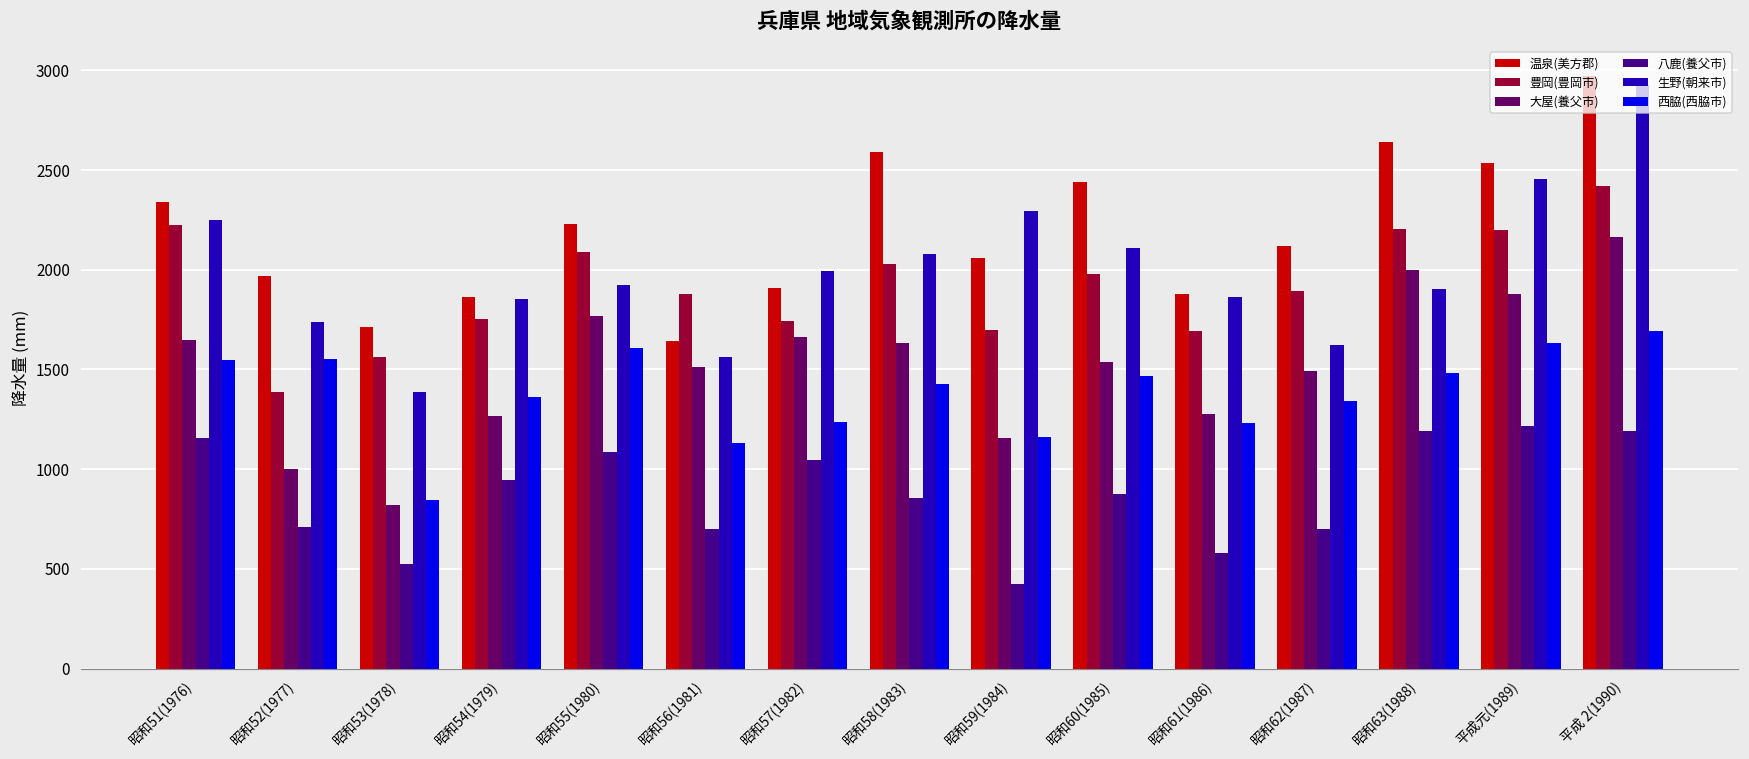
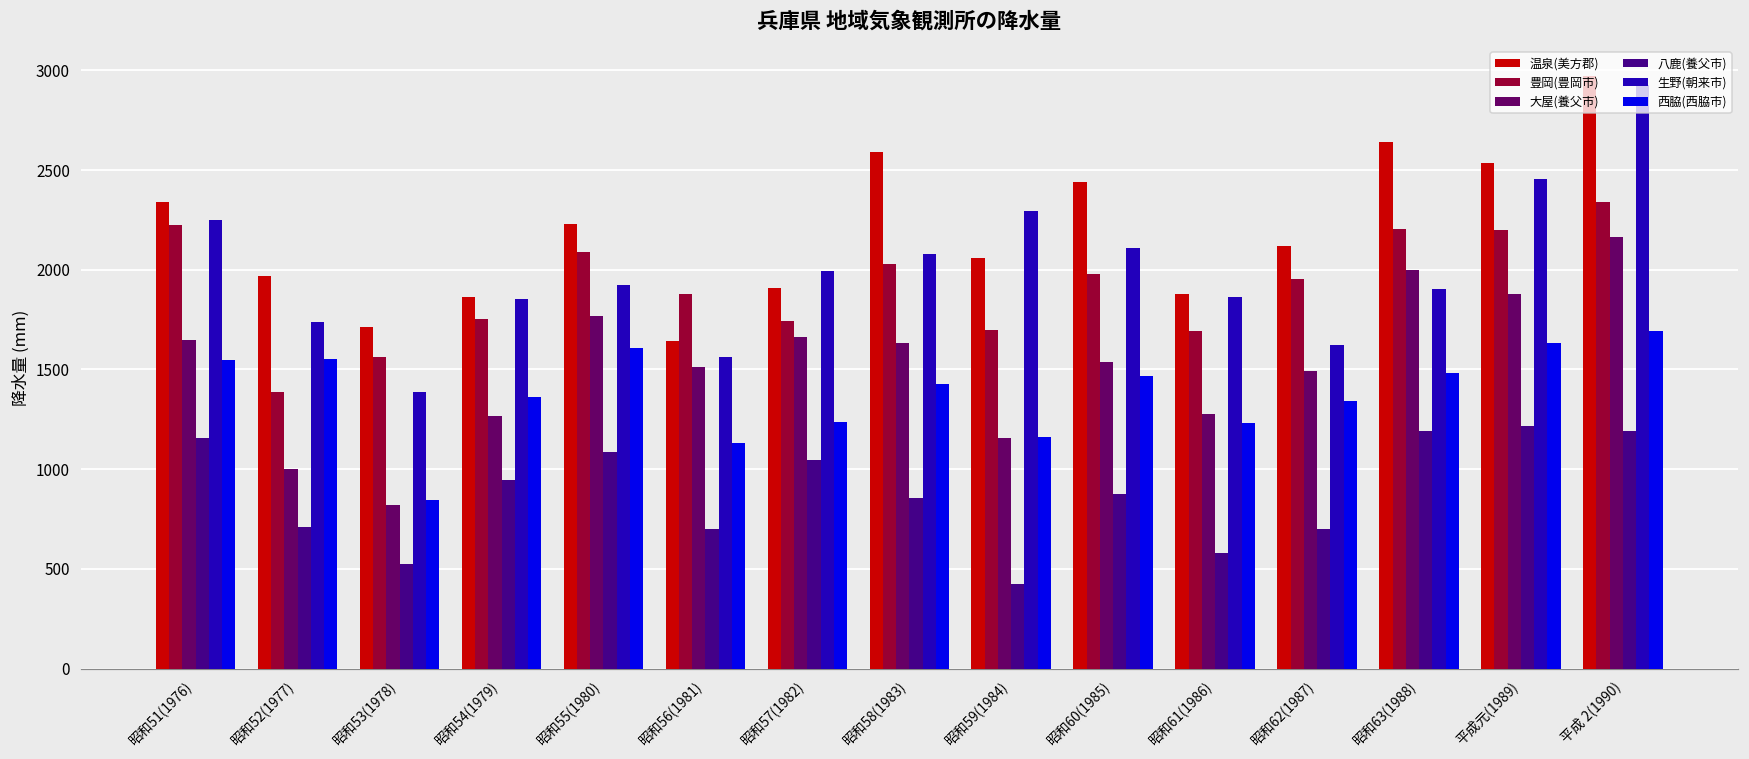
  {
    "温泉(美方郡)": {
      "昭和51(1976)": 2340,
      "昭和52(1977)": 1970,
      "昭和53(1978)": 1720,
      "昭和54(1979)": 1860,
      "昭和55(1980)": 2230,
      "昭和56(1981)": 1640,
      "昭和57(1982)": 1910,
      "昭和58(1983)": 2590,
      "昭和59(1984)": 2060,
      "昭和60(1985)": 2440,
      "昭和61(1986)": 1880,
      "昭和62(1987)": 2120,
      "昭和63(1988)": 2640,
      "平成元(1989)": 2540
    },
    "豊岡(豊岡市)": {
      "昭和51(1976)": 2220,
      "昭和52(1977)": 1390,
      "昭和53(1978)": 1560,
      "昭和54(1979)": 1750,
      "昭和55(1980)": 2090,
      "昭和56(1981)": 1880,
      "昭和57(1982)": 1740,
      "昭和58(1983)": 2030,
      "昭和59(1984)": 1700,
      "昭和60(1985)": 1980,
      "昭和61(1986)": 1700,
-     "昭和62(1987)": 1900,
+     "昭和62(1987)": 1960,
      "昭和63(1988)": 2210,
      "平成元(1989)": 2200,
-     "平成 2(1990)": 2420
+     "平成 2(1990)": 2340
    },
    "生野(朝来市)": {
      "昭和51(1976)": 2250,
      "昭和52(1977)": 1740,
      "昭和53(1978)": 1390,
      "昭和54(1979)": 1850,
      "昭和55(1980)": 1930,
      "昭和56(1981)": 1560,
      "昭和57(1982)": 2000,
      "昭和58(1983)": 2080,
      "昭和59(1984)": 2300,
      "昭和60(1985)": 2110,
      "昭和61(1986)": 1860,
      "昭和62(1987)": 1620,
      "昭和63(1988)": 1900,
      "平成元(1989)": 2460
    },
    "西脇(西脇市)": {
      "昭和51(1976)": 1550,
      "昭和52(1977)": 1550,
      "昭和53(1978)": 840,
      "昭和54(1979)": 1360,
      "昭和55(1980)": 1610,
      "昭和56(1981)": 1130,
      "昭和57(1982)": 1240,
      "昭和58(1983)": 1430,
      "昭和59(1984)": 1160,
      "昭和60(1985)": 1470,
      "昭和61(1986)": 1230,
      "昭和62(1987)": 1340,
      "昭和63(1988)": 1480,
      "平成元(1989)": 1630,
      "平成 2(1990)": 1690
    }
  }
